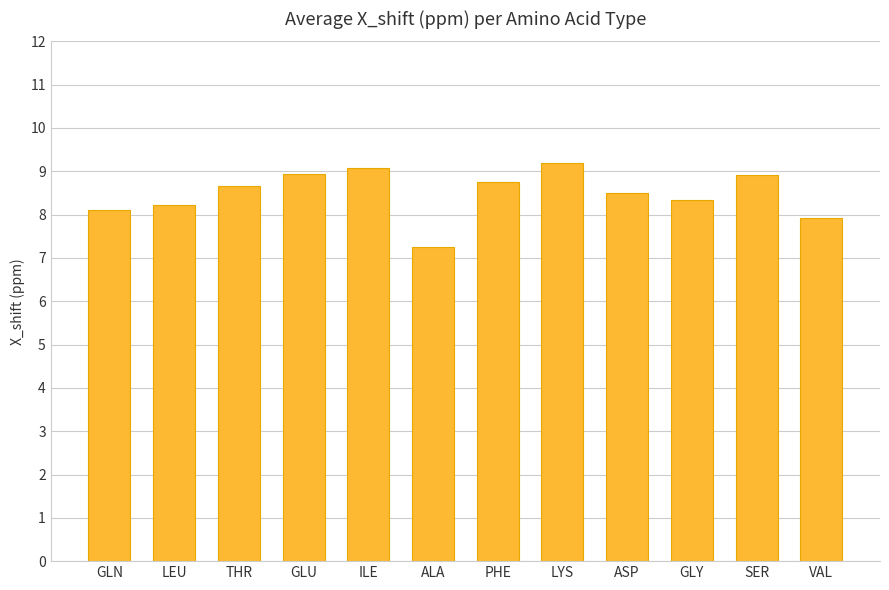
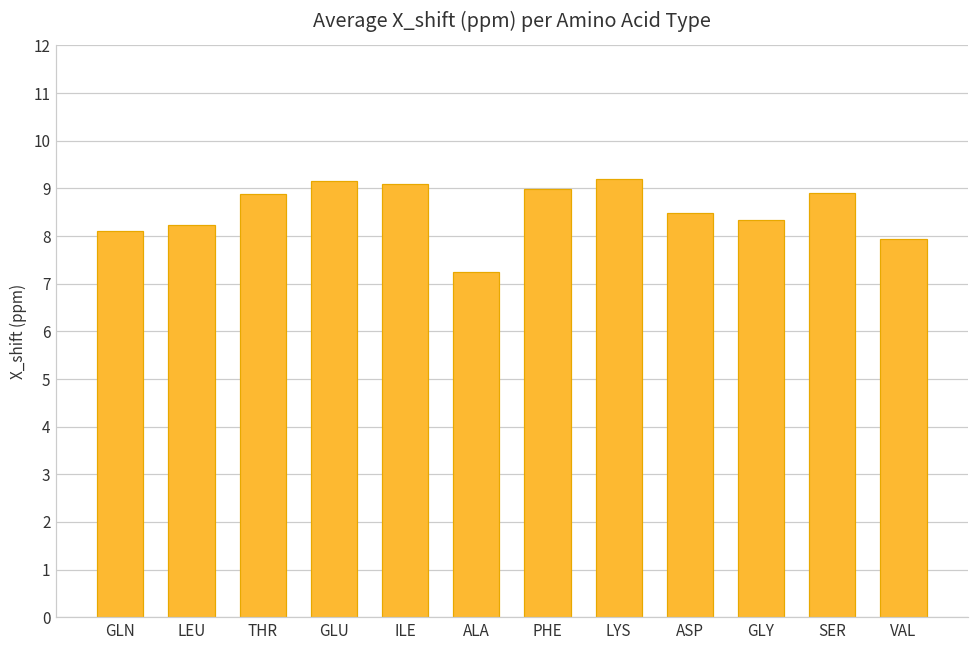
  {
    "GLN": 8.1,
    "LEU": 8.2,
-   "THR": 8.7,
-   "GLU": 8.9,
+   "THR": 8.9,
+   "GLU": 9.2,
    "ILE": 9.1,
    "ALA": 7.3,
-   "PHE": 8.7,
+   "PHE": 9.0,
    "LYS": 9.2,
    "ASP": 8.5,
    "GLY": 8.3,
    "SER": 8.9,
    "VAL": 7.9
  }
